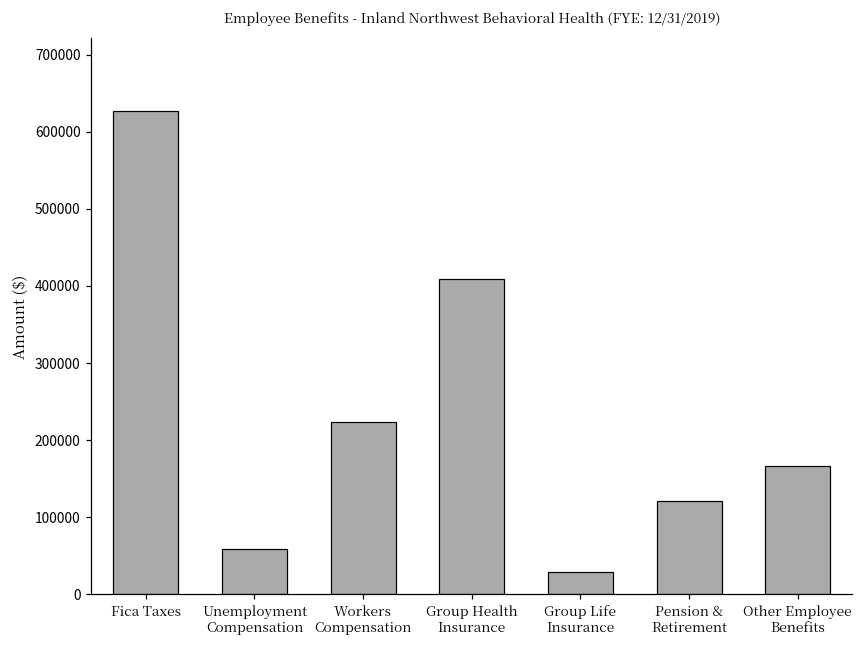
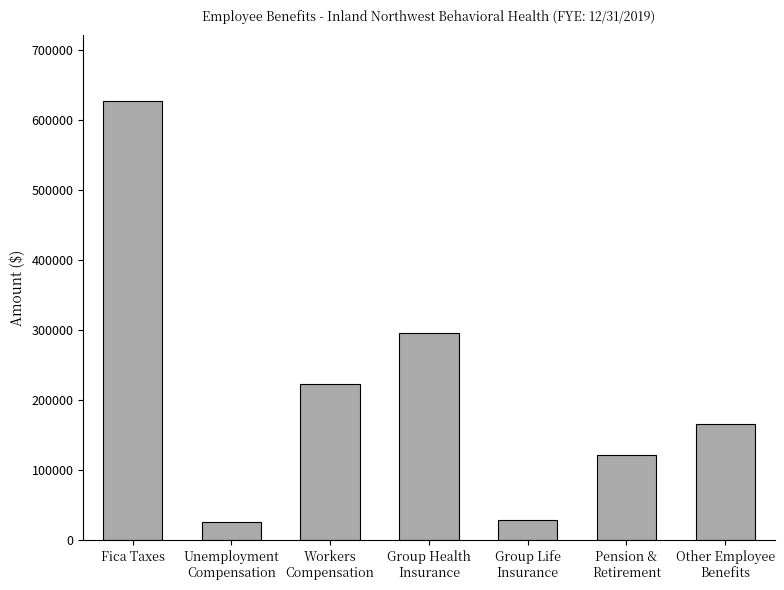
  {
    "Fica Taxes": 630000,
-   "Unemployment Compensation": 60000,
+   "Unemployment Compensation": 30000,
    "Workers Compensation": 220000,
-   "Group Health Insurance": 410000,
+   "Group Health Insurance": 300000,
    "Group Life Insurance": 30000,
    "Pension & Retirement": 120000,
    "Other Employee Benefits": 170000
  }
